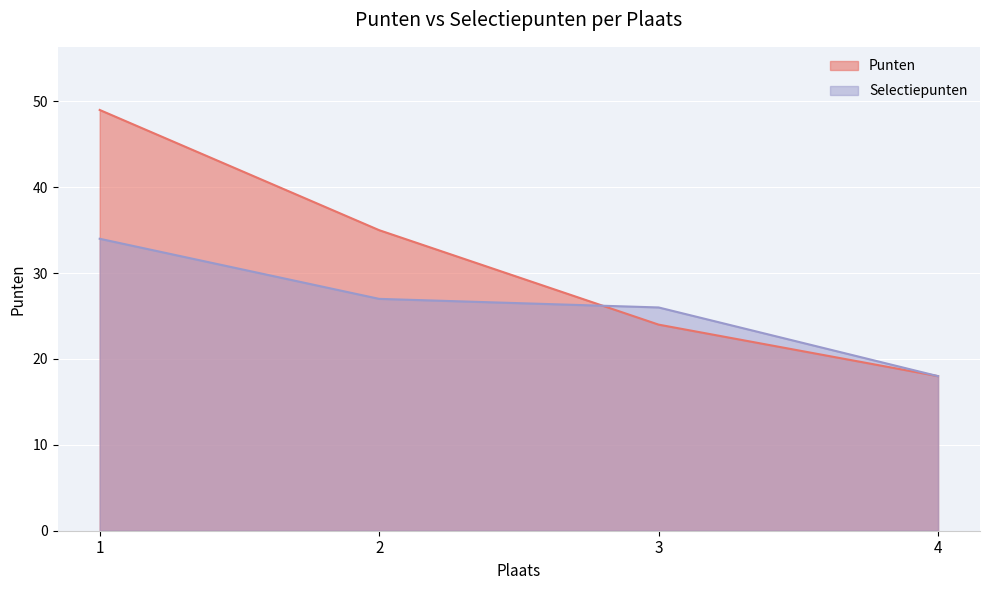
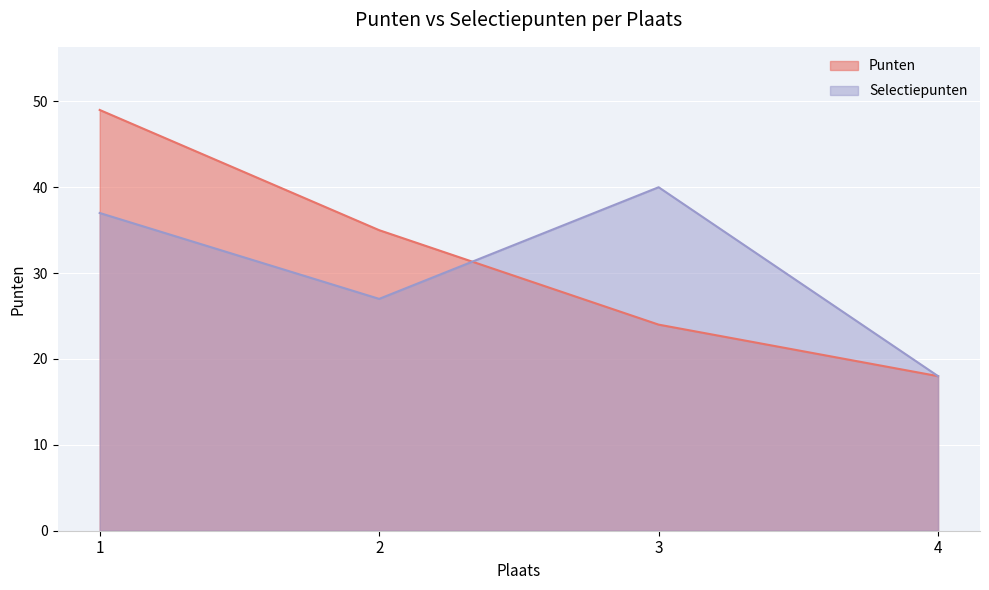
  {
    "Punten": {
      "1": 49,
      "2": 35,
      "3": 24
    },
    "Selectiepunten": {
-     "1": 34,
+     "1": 37,
      "2": 27,
-     "3": 26
+     "3": 40
    }
  }
